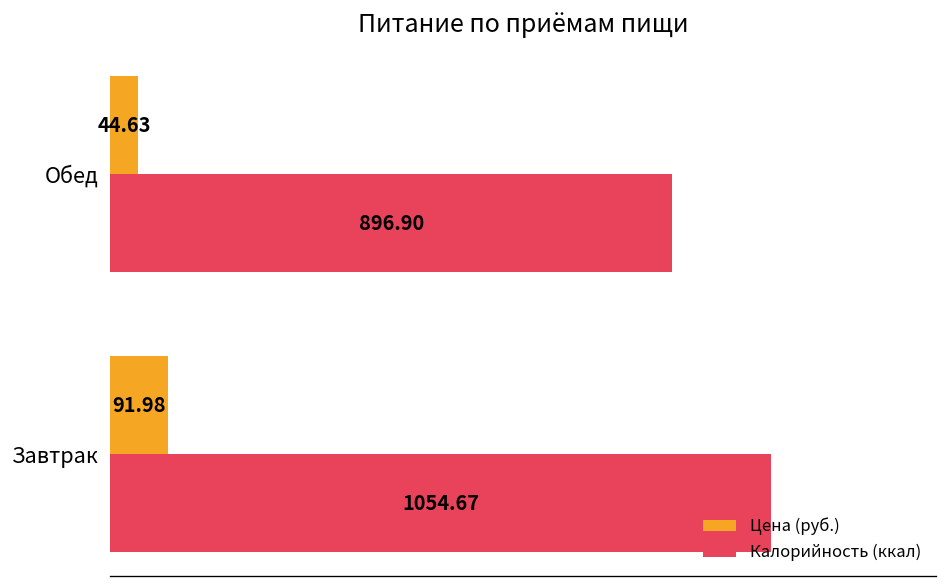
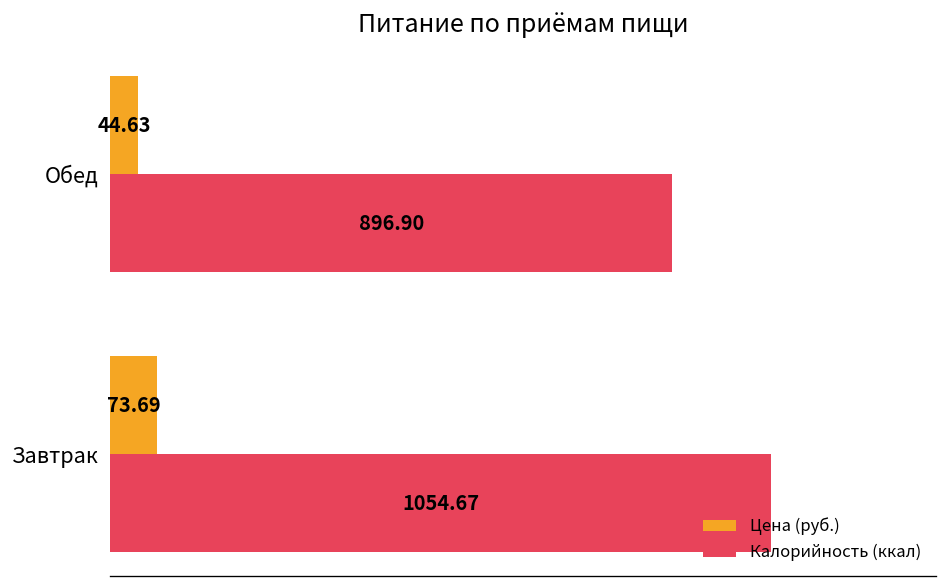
  {
    "Цена (руб.)": {
      "Обед": 44.63,
-     "Завтрак": 91.98
+     "Завтрак": 73.69
    },
    "Калорийность (ккал)": {
      "Обед": 896.90,
      "Завтрак": 1054.67
    }
  }
